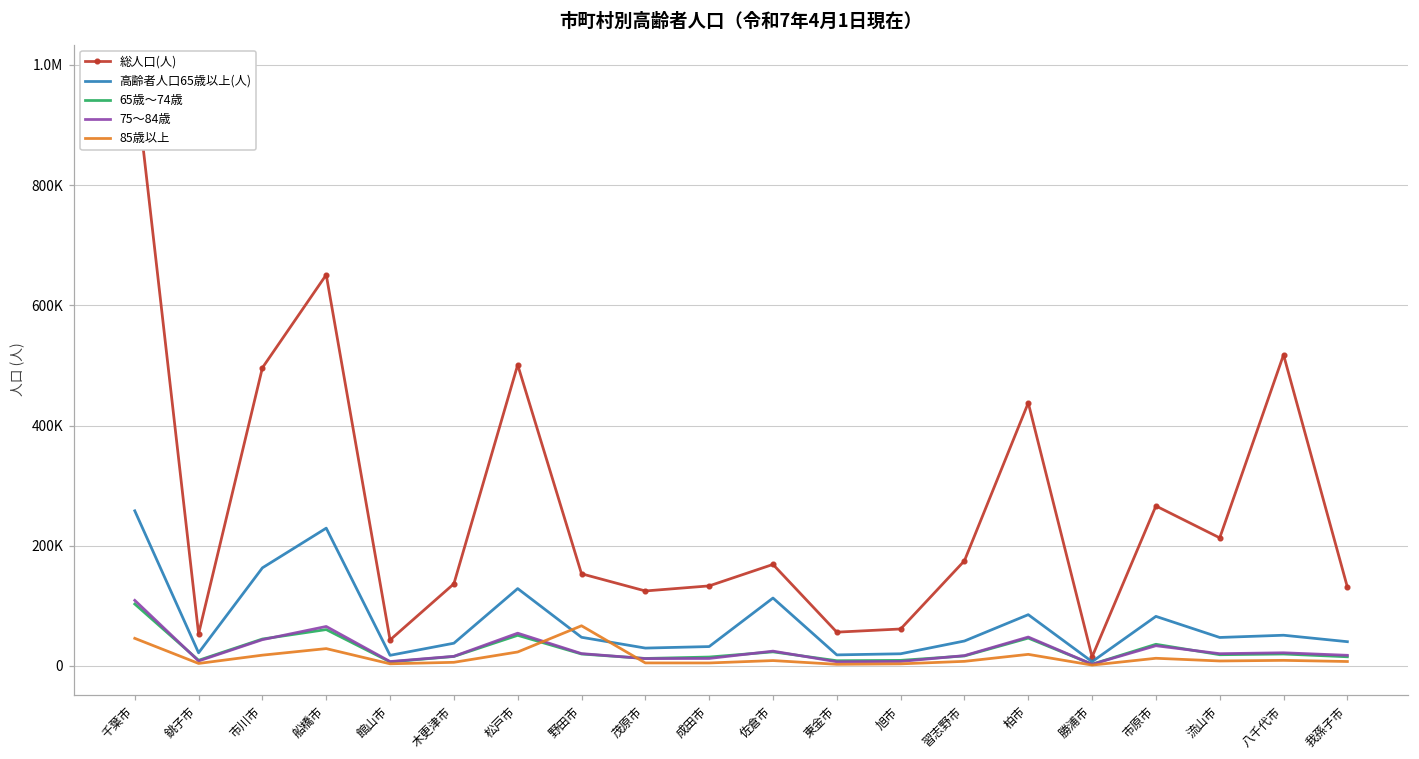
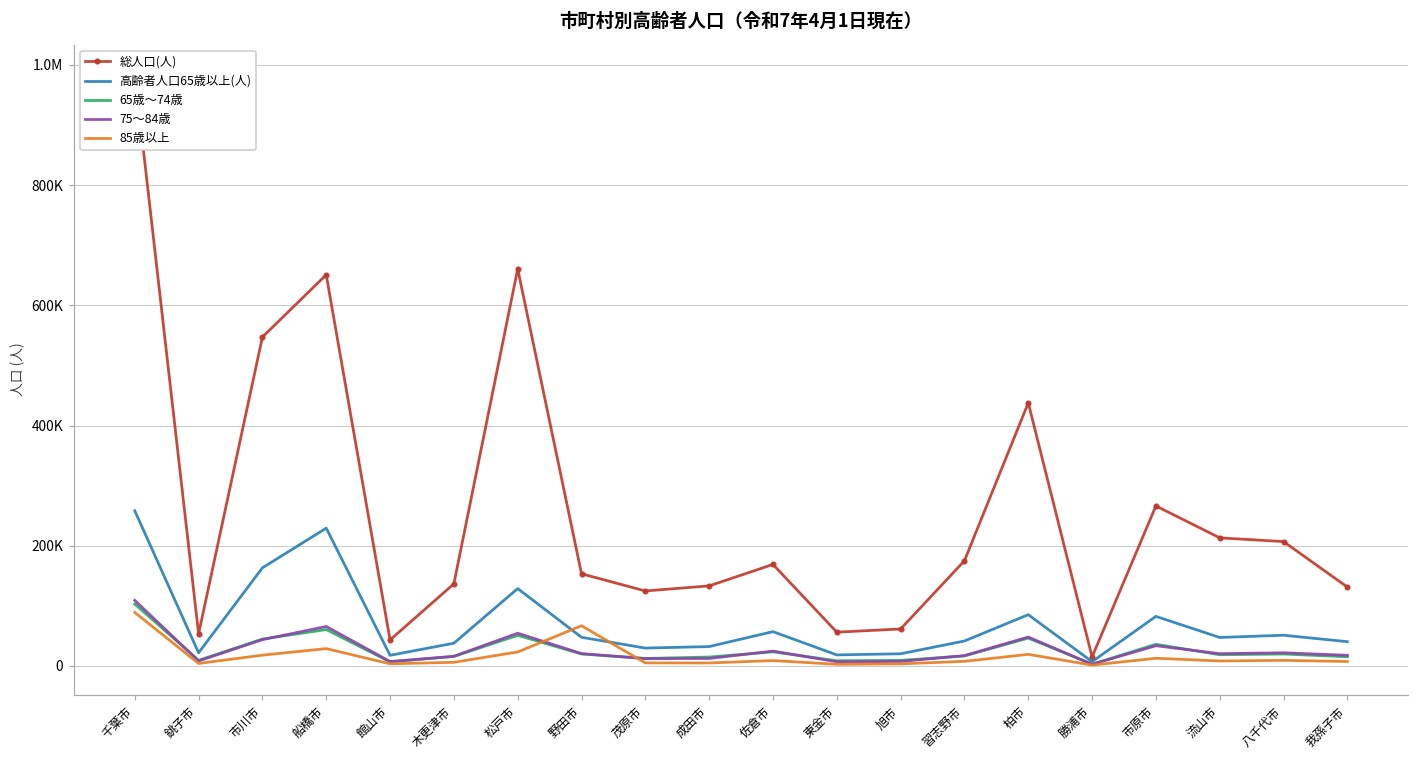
  {
    "総人口(人)": {
      "銚子市": 50000,
-     "市川市": 500000,
+     "市川市": 550000,
      "船橋市": 650000,
      "館山市": 40000,
      "木更津市": 140000,
-     "松戸市": 500000,
+     "松戸市": 660000,
      "野田市": 150000,
      "茂原市": 120000,
      "成田市": 130000,
      "佐倉市": 170000,
      "東金市": 60000,
      "旭市": 60000,
      "習志野市": 180000,
      "柏市": 440000,
      "勝浦市": 20000,
      "市原市": 270000,
      "流山市": 210000,
-     "八千代市": 520000,
+     "八千代市": 210000,
      "我孫子市": 130000
    },
    "高齢者人口65歳以上(人)": {
      "千葉市": 260000,
      "銚子市": 20000,
      "市川市": 160000,
      "船橋市": 230000,
      "館山市": 20000,
      "木更津市": 40000,
      "松戸市": 130000,
      "野田市": 50000,
      "茂原市": 30000,
      "成田市": 30000,
-     "佐倉市": 110000,
+     "佐倉市": 60000,
      "東金市": 20000,
      "旭市": 20000,
      "習志野市": 40000,
      "柏市": 90000,
      "市原市": 80000,
      "流山市": 50000,
      "八千代市": 50000,
      "我孫子市": 40000
    },
    "65歳～74歳": {
      "千葉市": 100000,
      "船橋市": 60000
    },
    "75～84歳": {
      "千葉市": 110000,
      "船橋市": 70000
    },
    "85歳以上": {
-     "千葉市": 50000,
+     "千葉市": 90000,
      "市川市": 20000,
      "船橋市": 30000,
      "木更津市": 10000,
      "松戸市": 20000,
      "野田市": 70000,
      "茂原市": 10000,
      "成田市": 0,
      "佐倉市": 10000,
      "習志野市": 10000,
      "柏市": 20000,
      "市原市": 10000,
      "流山市": 10000,
      "八千代市": 10000,
      "我孫子市": 10000
    }
  }
